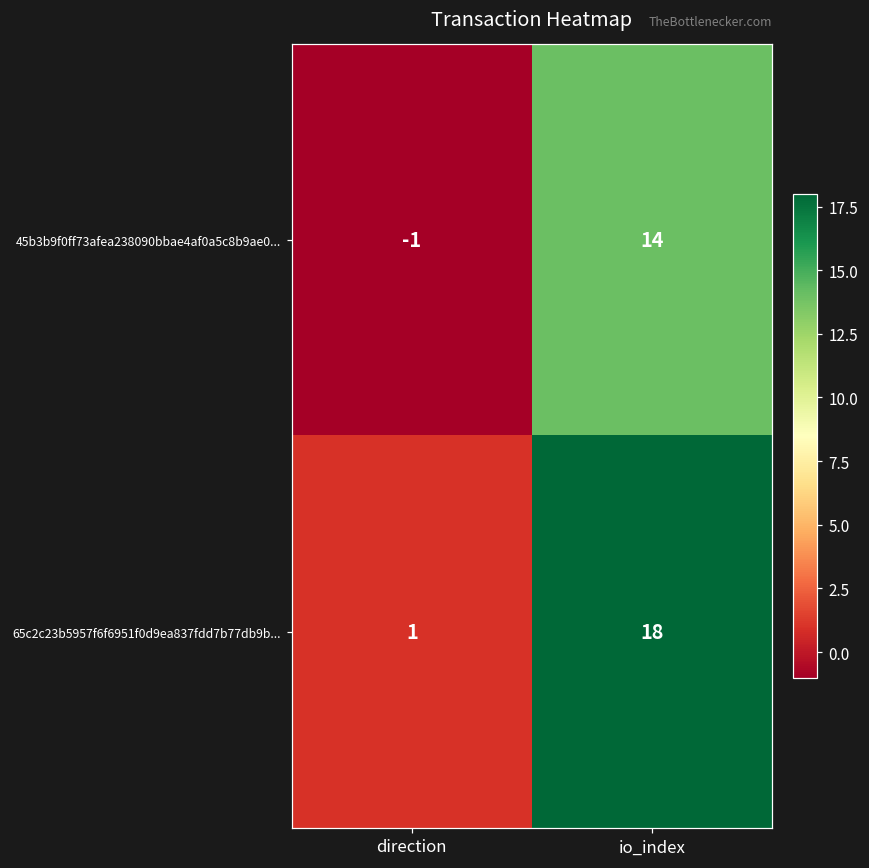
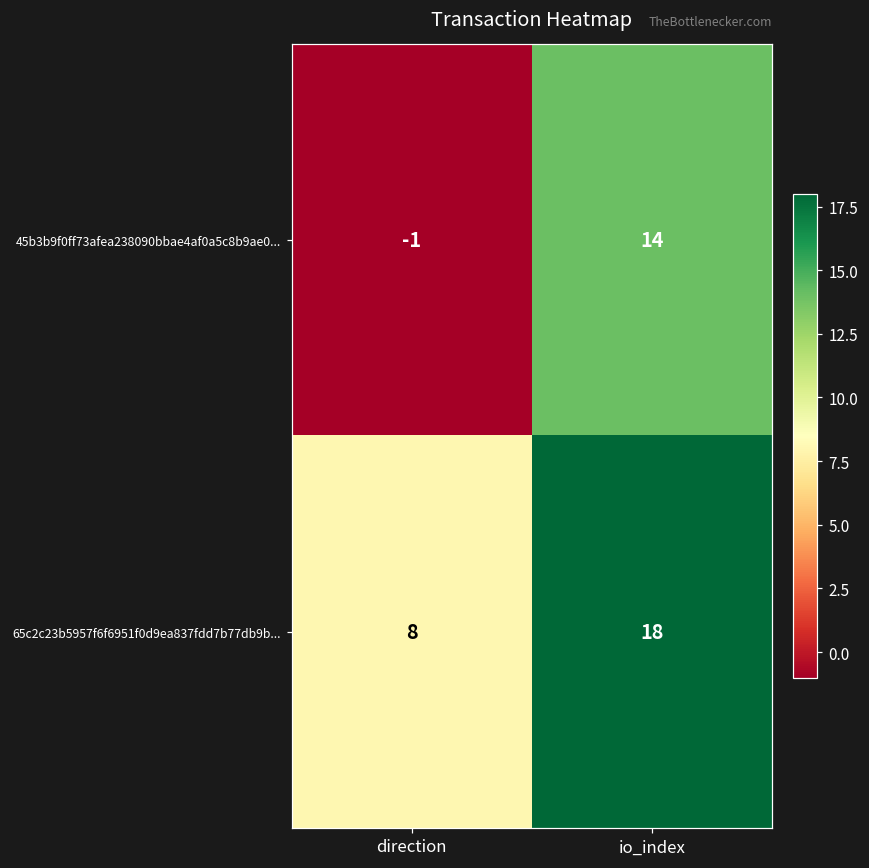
  {
    "45b3b9f0ff73afea238090bbae4af0a5c8b9ae0...": {
      "direction": -1,
      "io_index": 14
    },
    "65c2c23b5957f6f6951f0d9ea837fdd7b77db9b...": {
-     "direction": 1,
+     "direction": 8,
      "io_index": 18
    }
  }
